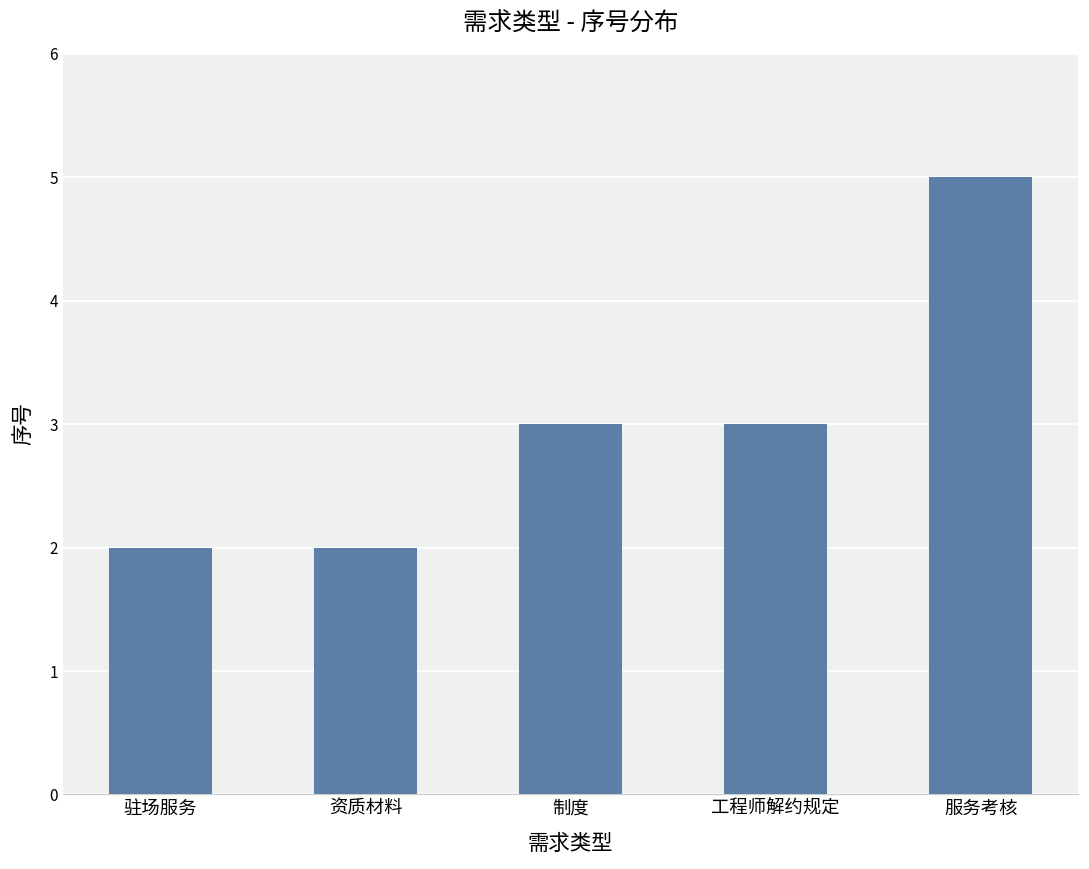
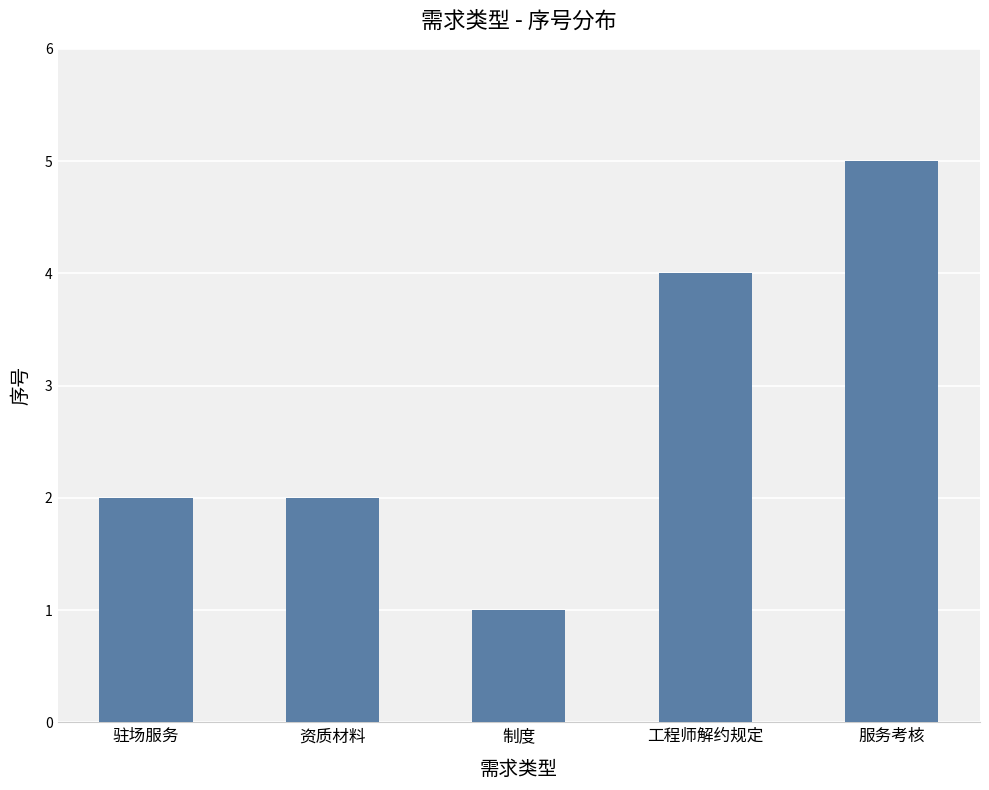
  {
    "驻场服务": 2,
    "资质材料": 2,
-   "制度": 3,
-   "工程师解约规定": 3,
+   "制度": 1,
+   "工程师解约规定": 4,
    "服务考核": 5
  }
